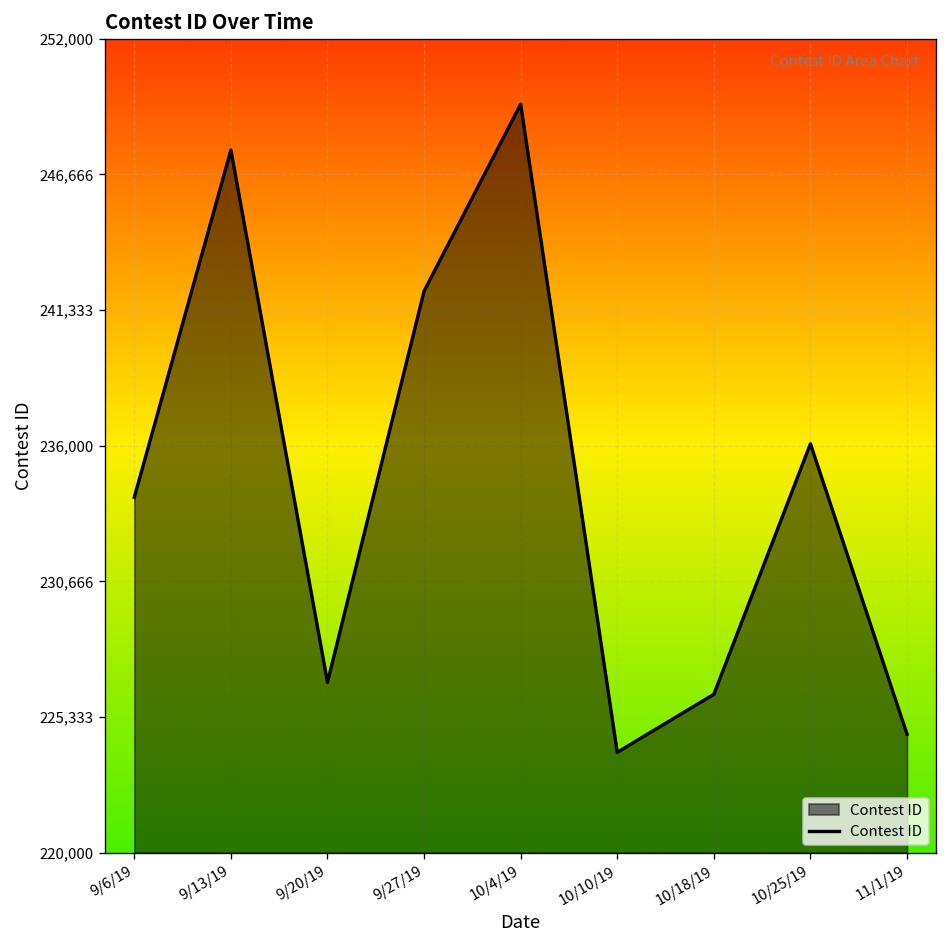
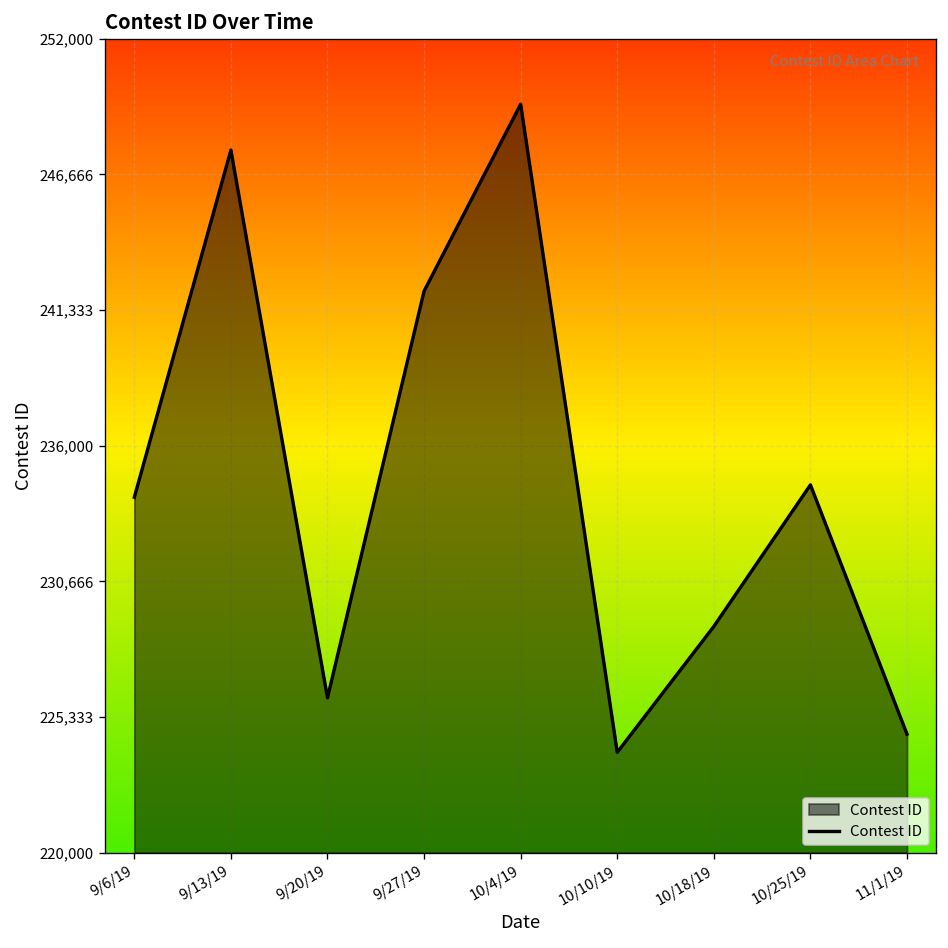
  {
    "9/6/19": "234,000",
    "9/13/19": "247,600",
-   "9/20/19": "226,700",
+   "9/20/19": "226,100",
    "9/27/19": "242,100",
    "10/4/19": "249,400",
    "10/10/19": "224,000",
-   "10/18/19": "226,200",
-   "10/25/19": "236,100",
+   "10/18/19": "228,900",
+   "10/25/19": "234,500",
    "11/1/19": "224,700"
  }
